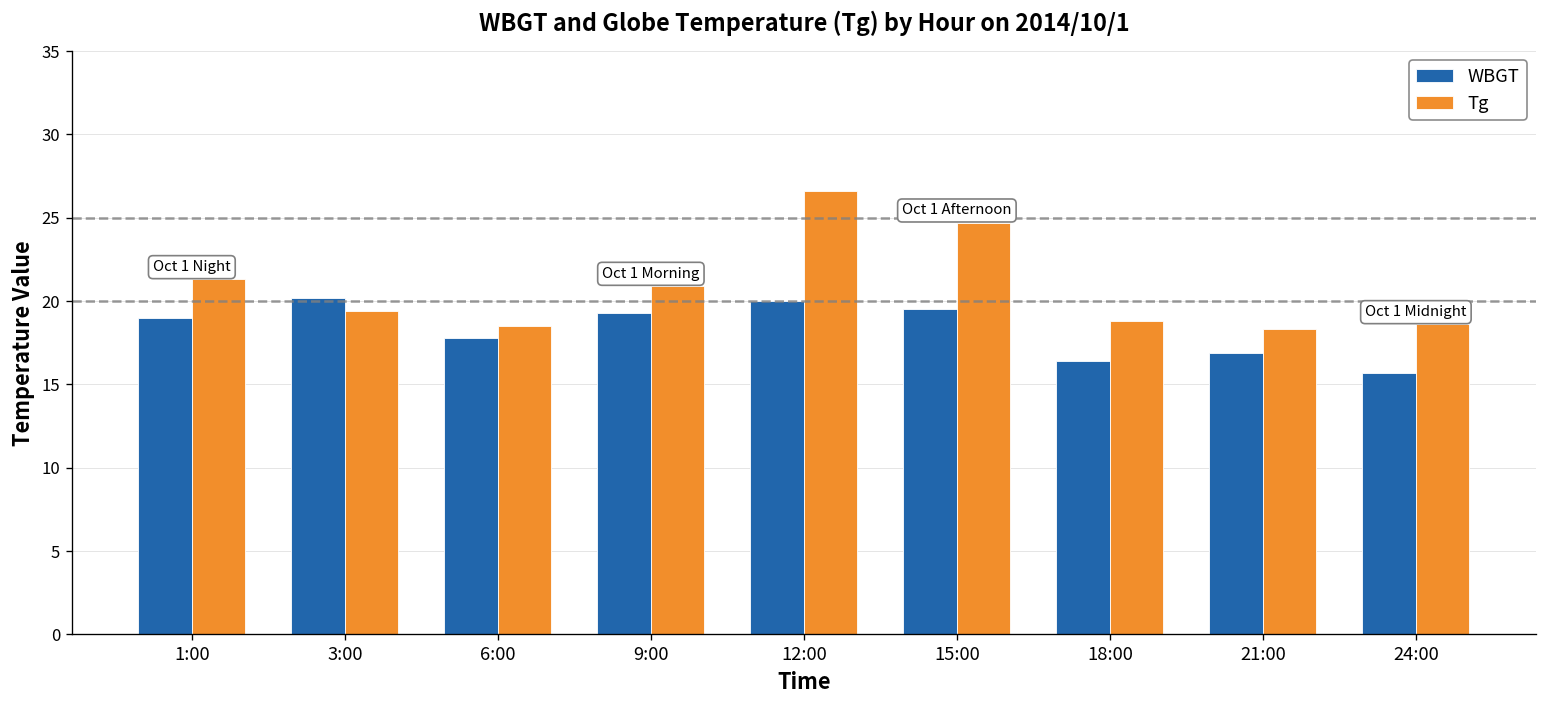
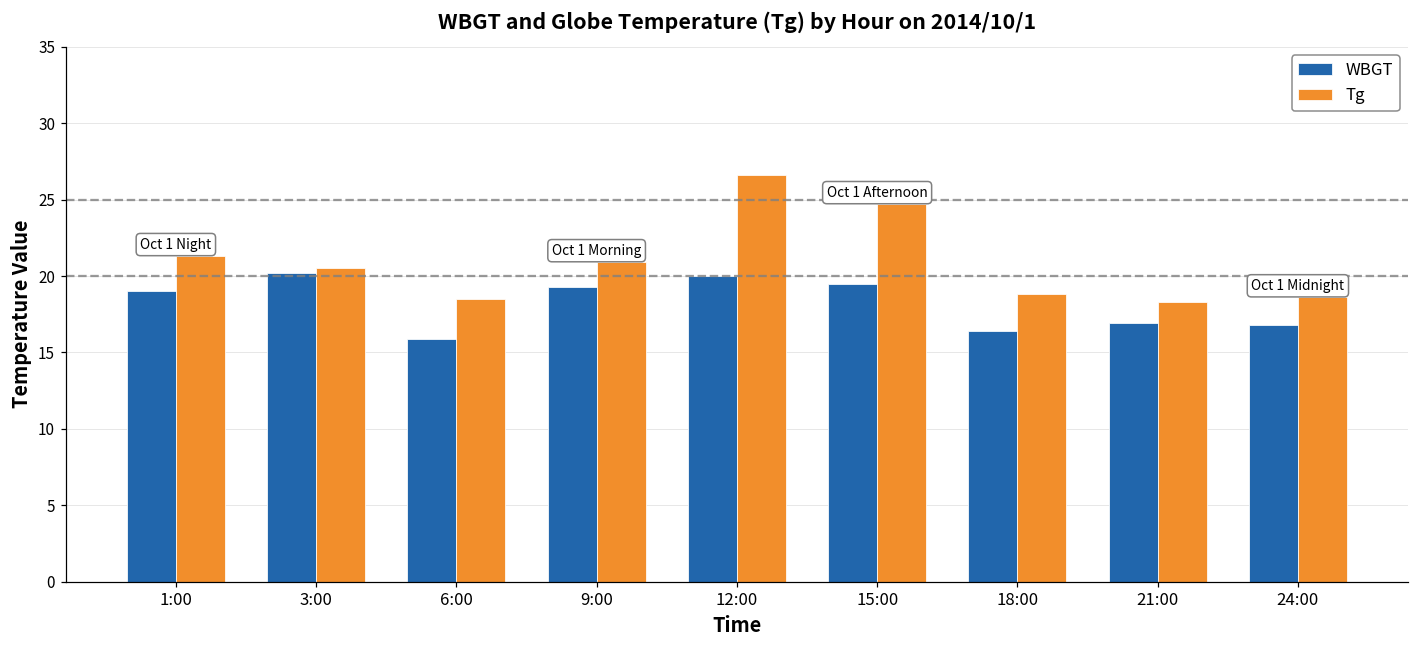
  {
    "WBGT": {
      "1:00": 19.0,
      "3:00": 20.2,
-     "6:00": 17.8,
+     "6:00": 15.9,
      "9:00": 19.3,
      "12:00": 20.0,
      "15:00": 19.5,
      "18:00": 16.4,
      "21:00": 16.9,
-     "24:00": 15.7
+     "24:00": 16.8
    },
    "Tg": {
-     "3:00": 19.4,
+     "3:00": 20.5,
      "6:00": 18.5,
      "12:00": 26.6,
      "18:00": 18.8,
      "21:00": 18.3
    }
  }
